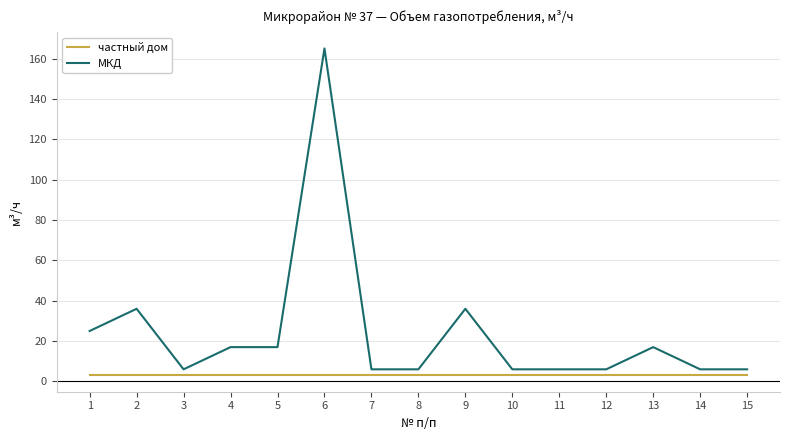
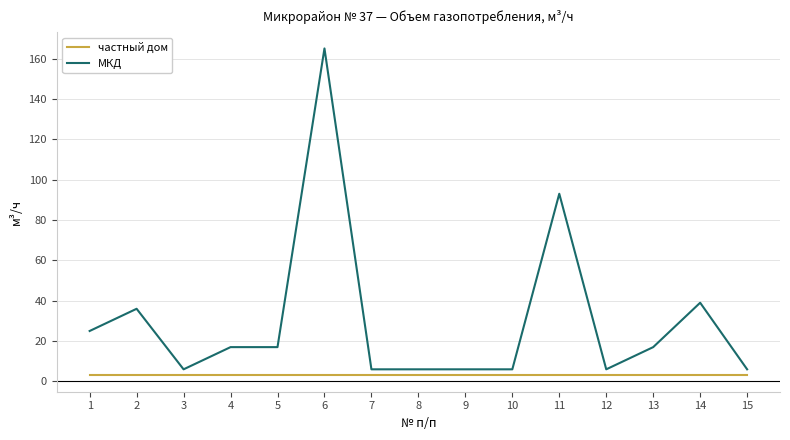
  {
    "частный дом": {
      "1": 3,
      "2": 3,
      "3": 3,
      "4": 3,
      "5": 3,
      "6": 3,
      "7": 3,
      "8": 3,
      "9": 3,
      "10": 3,
      "11": 3,
      "12": 3,
      "13": 3,
      "14": 3,
      "15": 3
    },
    "МКД": {
      "1": 25,
      "2": 36,
      "3": 6,
      "4": 17,
      "5": 17,
      "6": 165,
      "7": 6,
      "8": 6,
-     "9": 36,
+     "9": 6,
      "10": 6,
-     "11": 6,
+     "11": 93,
      "12": 6,
      "13": 17,
-     "14": 6,
+     "14": 39,
      "15": 6
    }
  }
